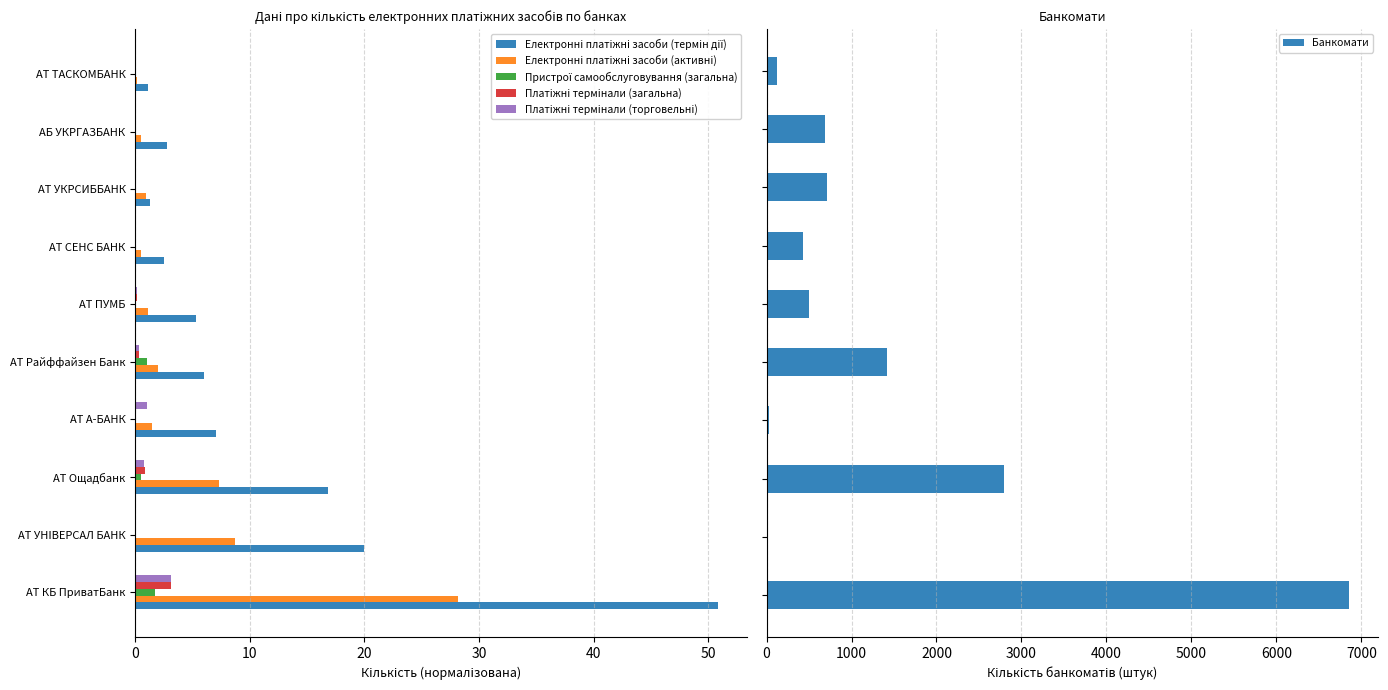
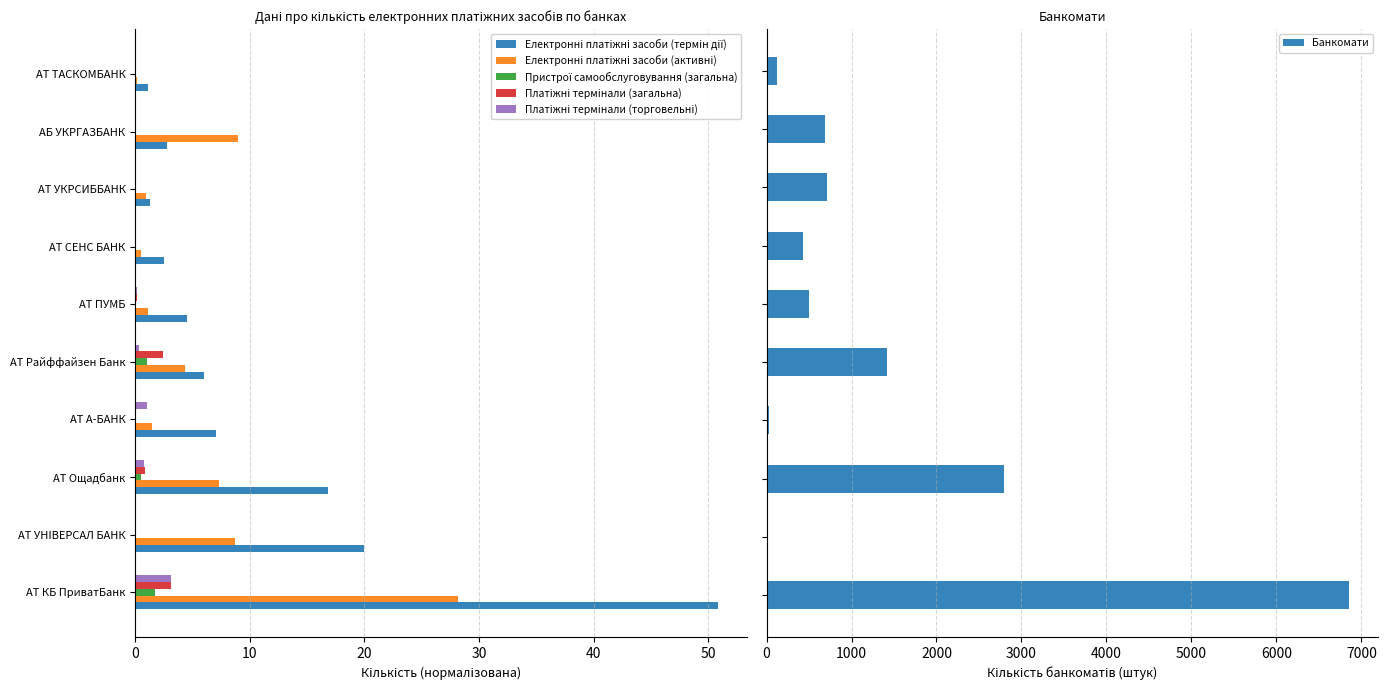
  {
    "Дані про кількість електронних платіжних засобів по банках": {
      "Електронні платіжні засоби (термін дії)": {
        "АТ ТАСКОМБАНК": 1.1,
        "АБ УКРГАЗБАНК": 2.8,
        "АТ УКРСИББАНК": 1.3,
        "АТ СЕНС БАНК": 2.5,
-       "АТ ПУМБ": 5.3,
+       "АТ ПУМБ": 4.5,
        "АТ Райффайзен Банк": 6.0,
        "АТ А-БАНК": 7.0,
        "АТ Ощадбанк": 16.8,
        "АТ УНІВЕРСАЛ БАНК": 19.9,
        "АТ КБ ПриватБанк": 50.8
      },
      "Електронні платіжні засоби (активні)": {
-       "АБ УКРГАЗБАНК": 0.5,
+       "АБ УКРГАЗБАНК": 9.0,
        "АТ УКРСИББАНК": 0.9,
        "АТ СЕНС БАНК": 0.5,
        "АТ ПУМБ": 1.1,
-       "АТ Райффайзен Банк": 1.9,
+       "АТ Райффайзен Банк": 4.3,
        "АТ А-БАНК": 1.4,
        "АТ Ощадбанк": 7.3,
        "АТ УНІВЕРСАЛ БАНК": 8.7,
        "АТ КБ ПриватБанк": 28.2
      },
      "Пристрої самообслуговування (загальна)": {
        "АТ Райффайзен Банк": 1.1,
        "АТ Ощадбанк": 0.5,
        "АТ КБ ПриватБанк": 1.7
      },
      "Платіжні термінали (загальна)": {
-       "АТ Райффайзен Банк": 0.4,
+       "АТ Райффайзен Банк": 2.4,
        "АТ Ощадбанк": 0.8,
        "АТ КБ ПриватБанк": 3.1
      },
      "Платіжні термінали (торговельні)": {
        "АТ Райффайзен Банк": 0.3,
        "АТ А-БАНК": 1.1,
        "АТ Ощадбанк": 0.8,
        "АТ КБ ПриватБанк": 3.1
      }
    }
  }
